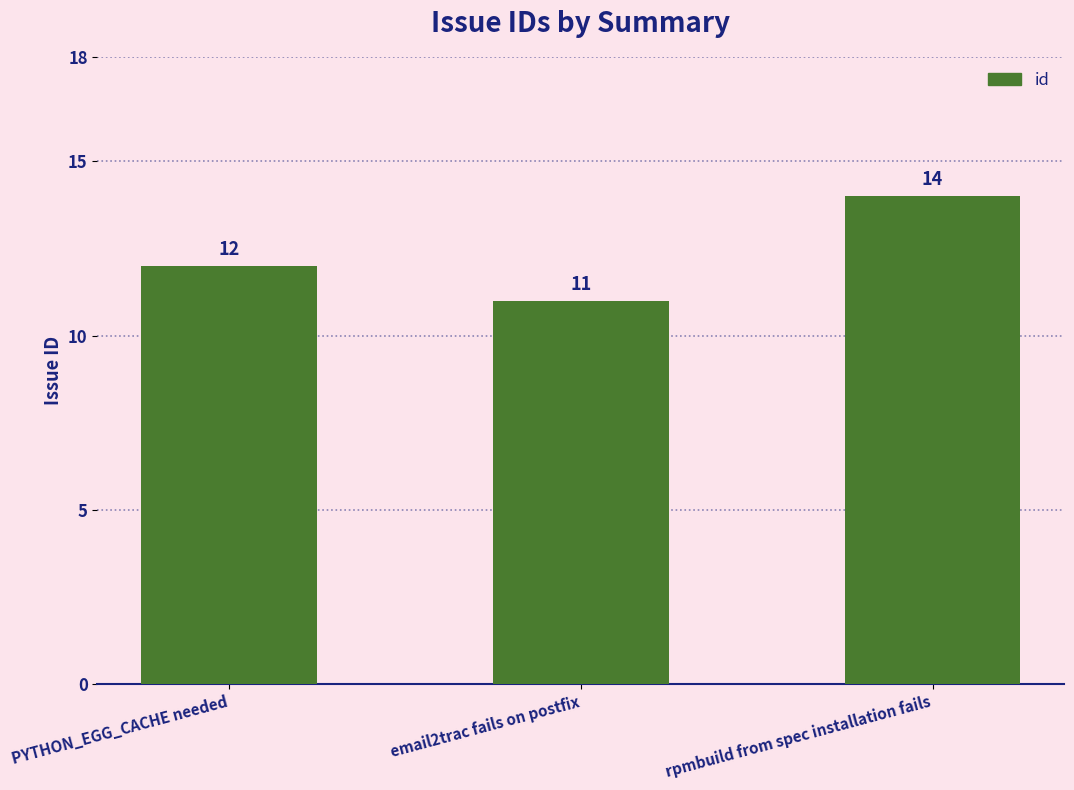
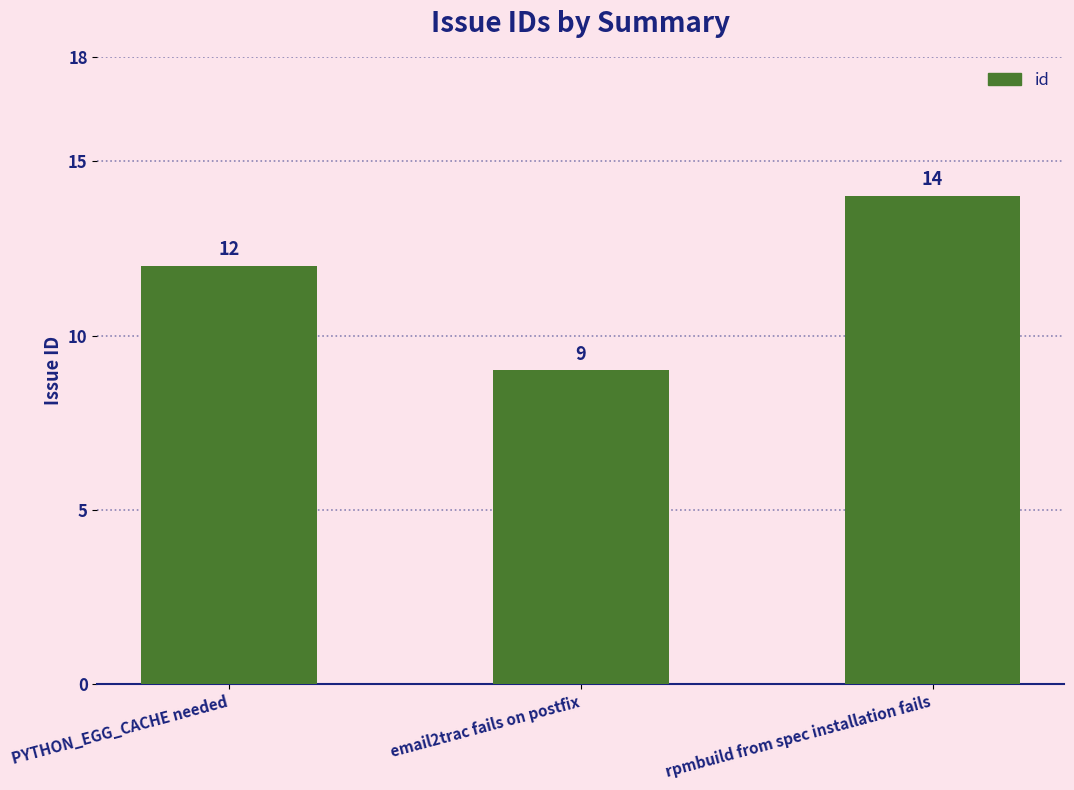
  {
    "PYTHON_EGG_CACHE needed": 12,
-   "email2trac fails on postfix": 11,
+   "email2trac fails on postfix": 9,
    "rpmbuild from spec installation fails": 14
  }
